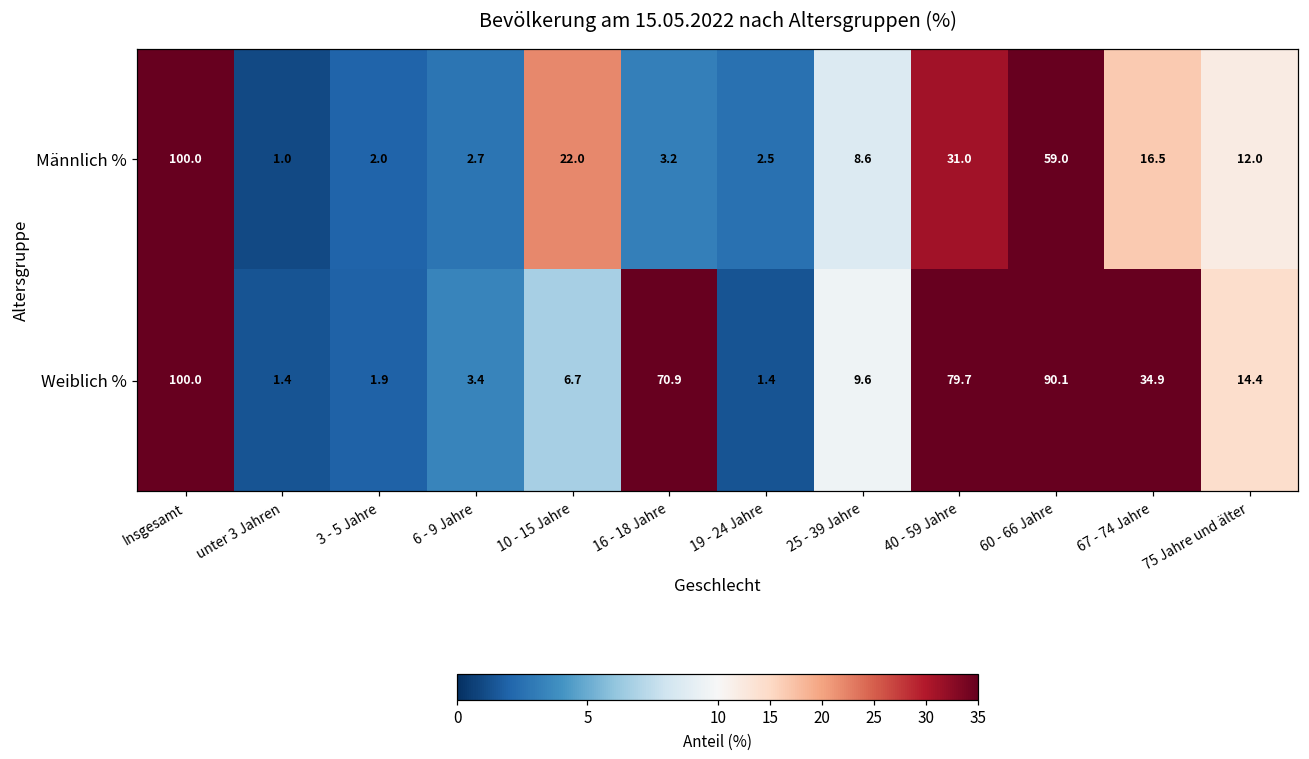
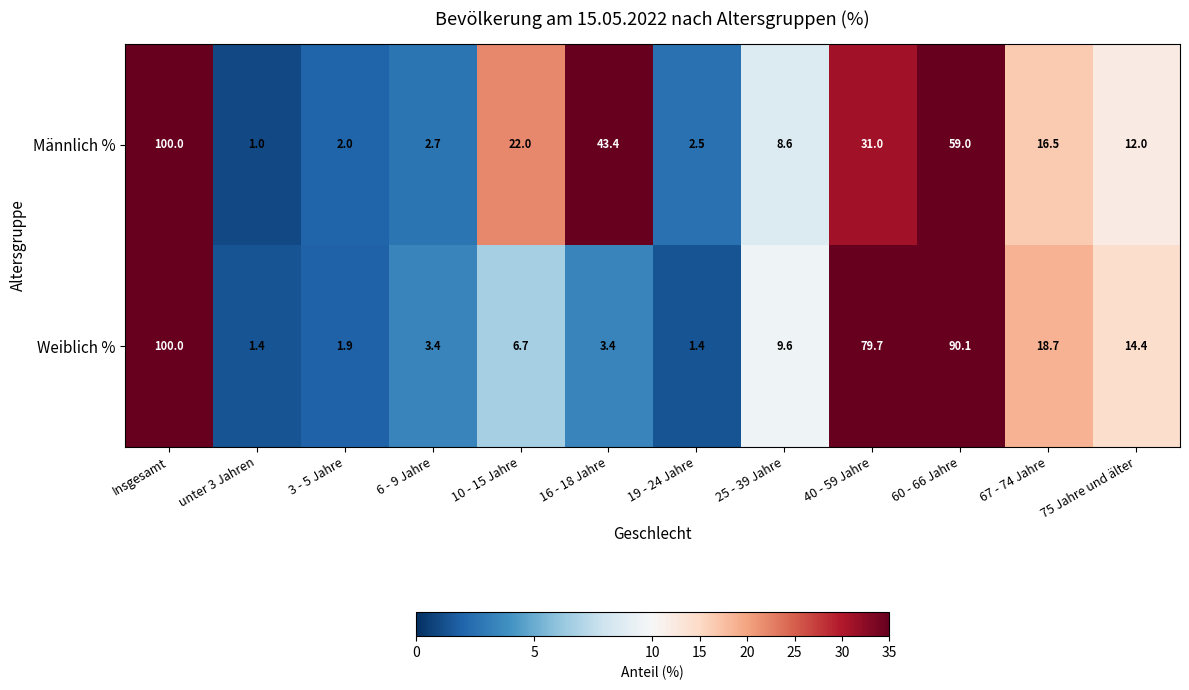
  {
    "Männlich %": {
      "Insgesamt": 100.0,
      "unter 3 Jahren": 1.0,
      "3 - 5 Jahre": 2.0,
      "6 - 9 Jahre": 2.7,
      "10 - 15 Jahre": 22.0,
-     "16 - 18 Jahre": 3.2,
+     "16 - 18 Jahre": 43.4,
      "19 - 24 Jahre": 2.5,
      "25 - 39 Jahre": 8.6,
      "40 - 59 Jahre": 31.0,
      "60 - 66 Jahre": 59.0,
      "67 - 74 Jahre": 16.5,
      "75 Jahre und älter": 12.0
    },
    "Weiblich %": {
      "Insgesamt": 100.0,
      "unter 3 Jahren": 1.4,
      "3 - 5 Jahre": 1.9,
      "6 - 9 Jahre": 3.4,
      "10 - 15 Jahre": 6.7,
-     "16 - 18 Jahre": 70.9,
+     "16 - 18 Jahre": 3.4,
      "19 - 24 Jahre": 1.4,
      "25 - 39 Jahre": 9.6,
      "40 - 59 Jahre": 79.7,
      "60 - 66 Jahre": 90.1,
-     "67 - 74 Jahre": 34.9,
+     "67 - 74 Jahre": 18.7,
      "75 Jahre und älter": 14.4
    }
  }
